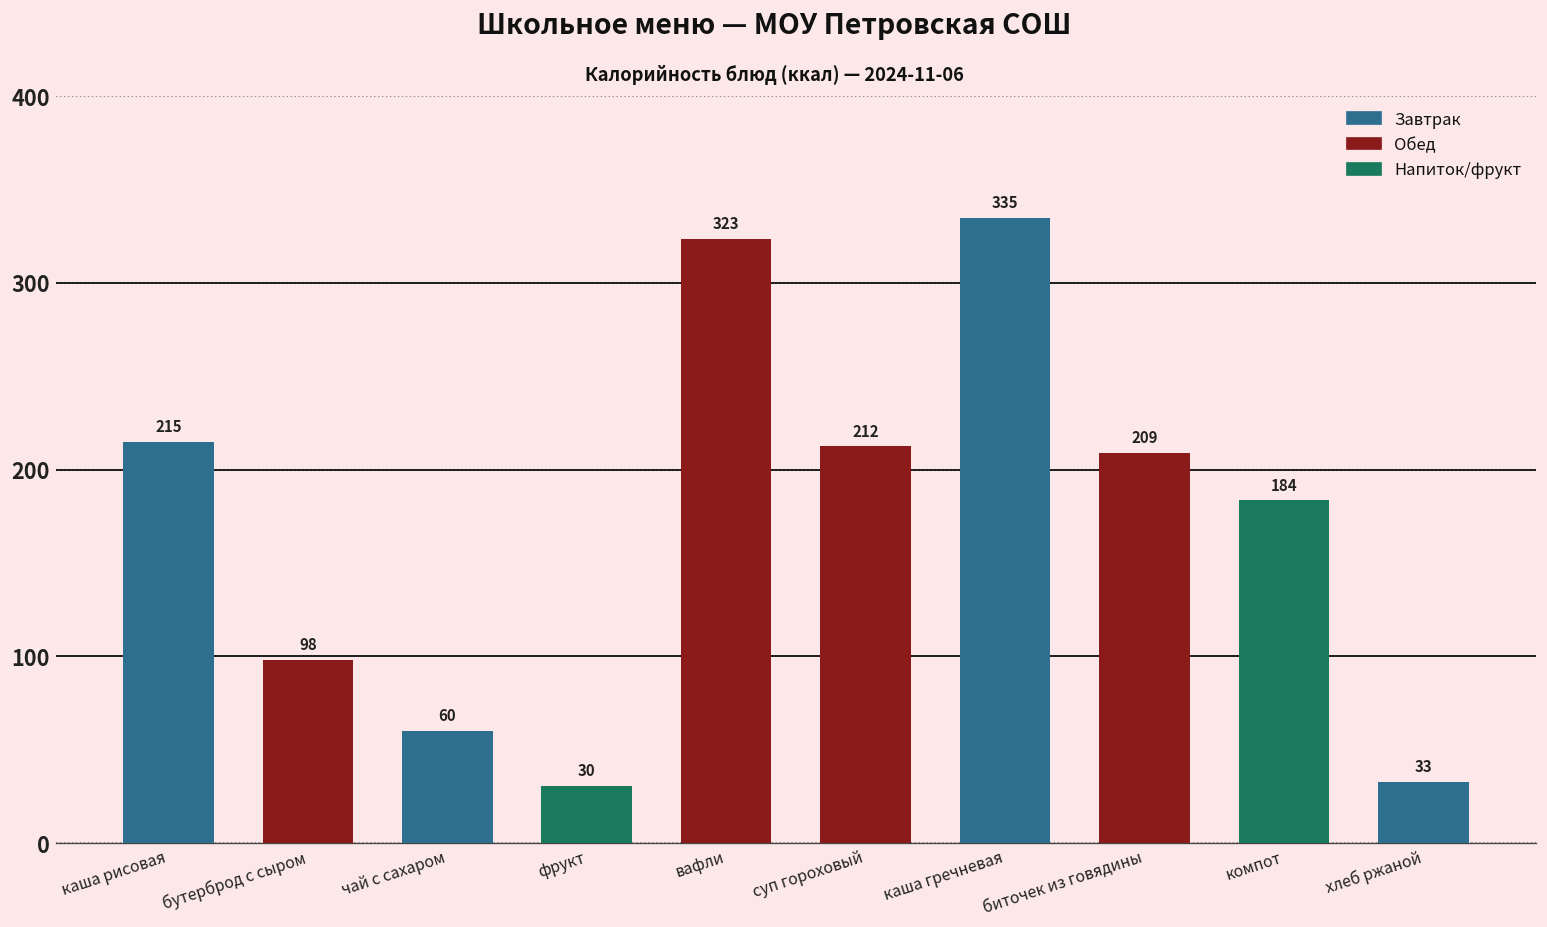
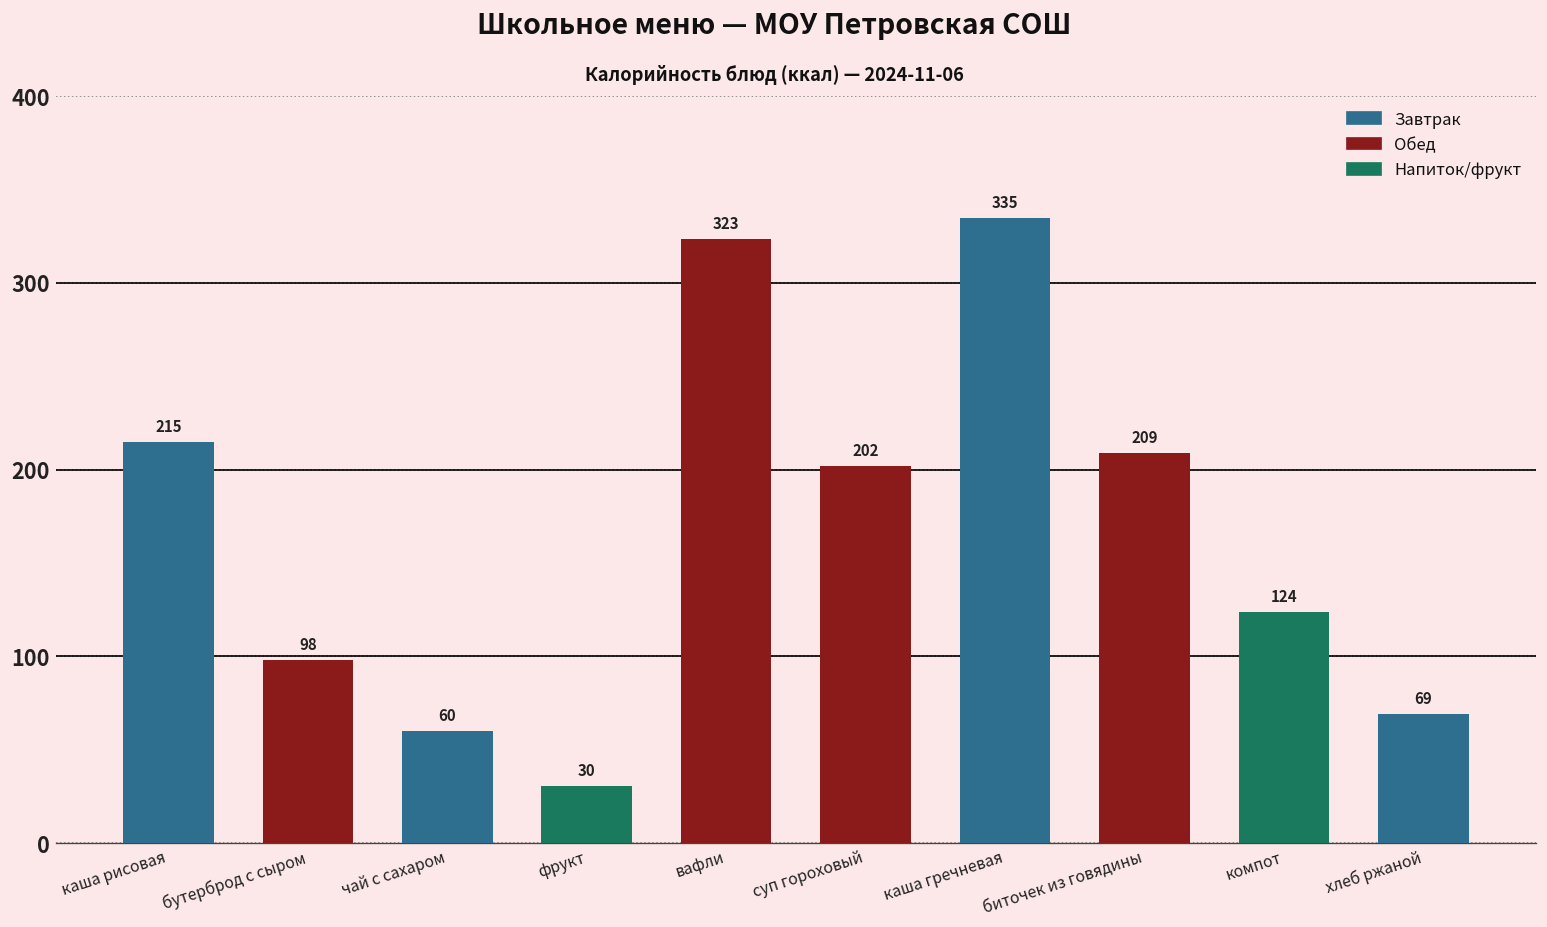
  {
    "каша рисовая": 215,
    "бутерброд с сыром": 98,
    "чай с сахаром": 60,
    "фрукт": 30,
    "вафли": 323,
-   "суп гороховый": 212,
+   "суп гороховый": 202,
    "каша гречневая": 335,
    "биточек из говядины": 209,
-   "компот": 184,
-   "хлеб ржаной": 33
+   "компот": 124,
+   "хлеб ржаной": 69
  }
